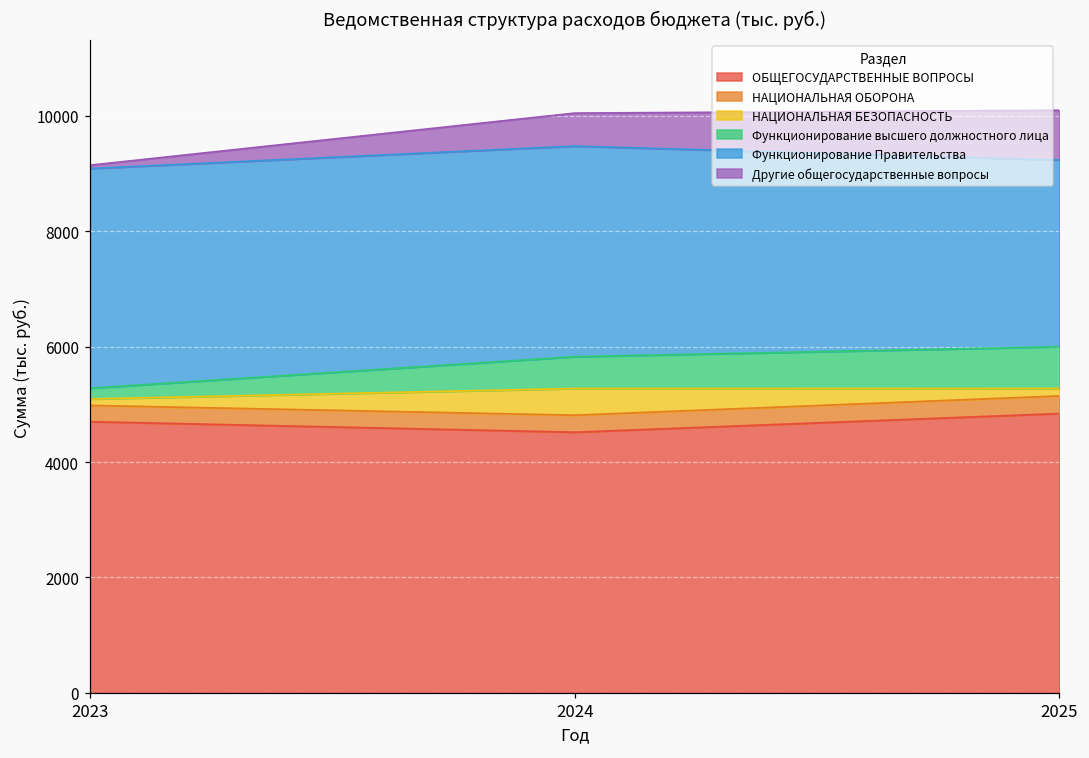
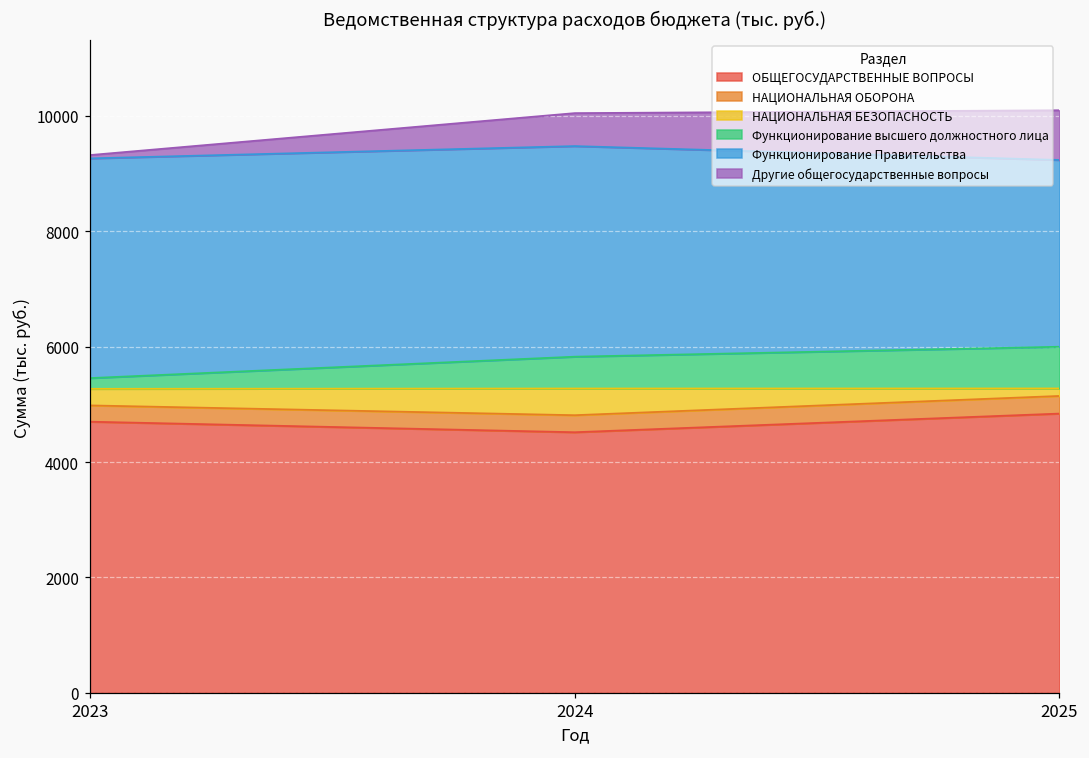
  {
    "НАЦИОНАЛЬНАЯ БЕЗОПАСНОСТЬ": {
-     "2023": 100,
+     "2023": 300,
      "2024": 500,
      "2025": 100
    },
    "Функционирование высшего должностного лица": {
      "2023": 200,
      "2024": 600,
      "2025": 700
    },
    "Функционирование Правительства": {
      "2023": 3800,
      "2024": 3700,
      "2025": 3200
    },
    "Другие общегосударственные вопросы": {
      "2023": 100,
      "2024": 600,
      "2025": 900
    }
  }
